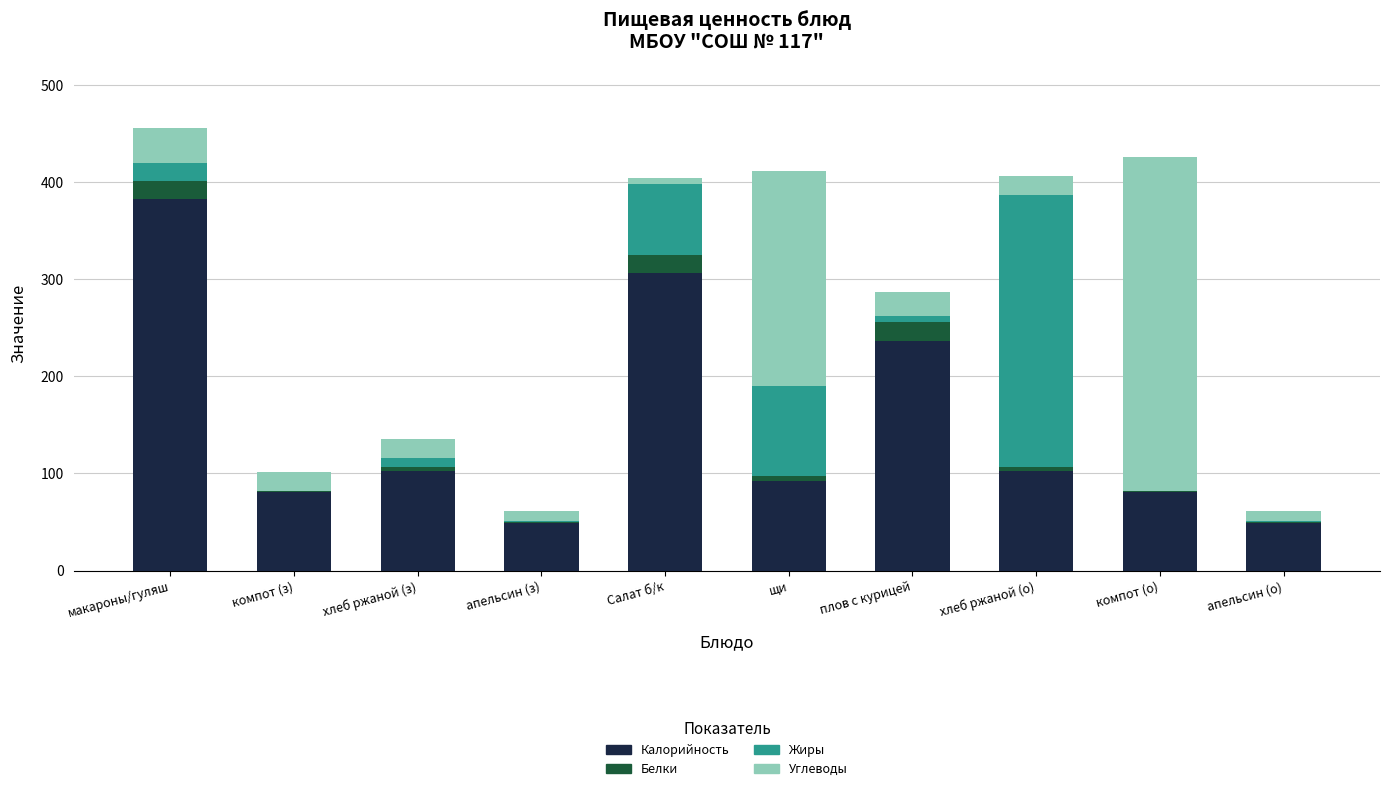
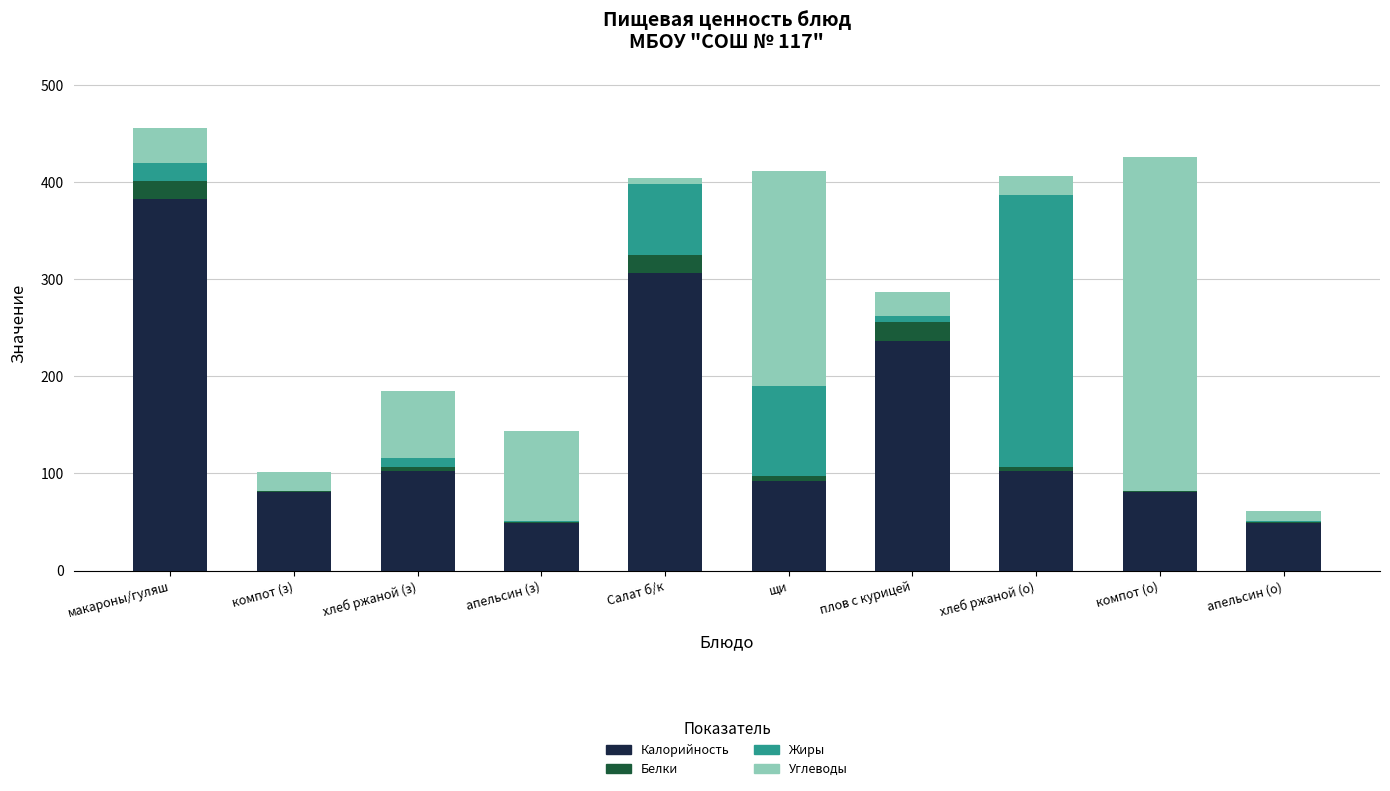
  {
    "Жиры": {
      "макароны/гуляш": 20,
      "компот (з)": 0,
      "хлеб ржаной (з)": 10,
      "Салат б/к": 70,
      "щи": 90,
      "плов с курицей": 10,
      "хлеб ржаной (о)": 280,
      "компот (о)": 0
    },
    "Углеводы": {
      "макароны/гуляш": 40,
      "компот (з)": 20,
-     "хлеб ржаной (з)": 20,
-     "апельсин (з)": 10,
+     "хлеб ржаной (з)": 70,
+     "апельсин (з)": 90,
      "Салат б/к": 10,
      "щи": 220,
      "плов с курицей": 20,
      "хлеб ржаной (о)": 20,
      "компот (о)": 340,
      "апельсин (о)": 10
    }
  }
